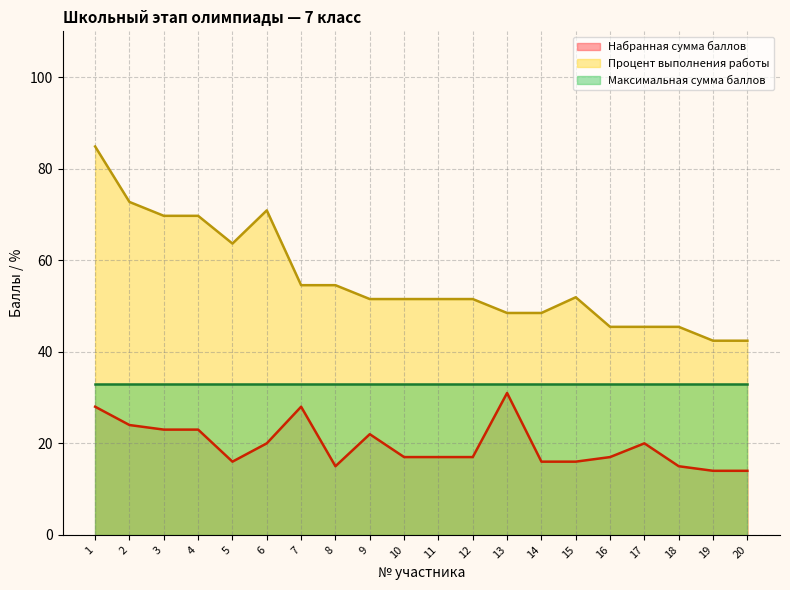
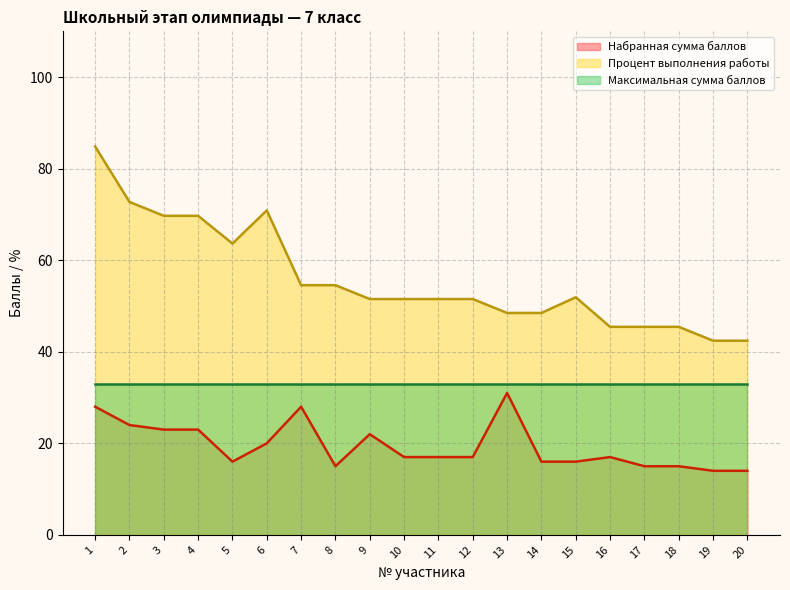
  {
    "Набранная сумма баллов": {
      "1": 28,
      "2": 24,
      "3": 23,
      "4": 23,
      "5": 16,
      "6": 20,
      "7": 28,
      "8": 15,
      "9": 22,
      "10": 17,
      "11": 17,
      "12": 17,
      "13": 31,
      "14": 16,
      "15": 16,
      "16": 17,
-     "17": 20,
+     "17": 15,
      "18": 15,
      "19": 14,
      "20": 14
    },
    "Процент выполнения работы": {
      "1": 85,
      "2": 73,
      "3": 70,
      "4": 70,
      "5": 64,
      "6": 71,
      "7": 55,
      "8": 55,
      "9": 52,
      "10": 52,
      "11": 52,
      "12": 52,
      "13": 48,
      "14": 48,
      "15": 52,
      "16": 45,
      "17": 45,
      "18": 45,
      "19": 42,
      "20": 42
    },
    "Максимальная сумма баллов": {
      "1": 33,
      "2": 33,
      "3": 33,
      "4": 33,
      "5": 33,
      "6": 33,
      "7": 33,
      "8": 33,
      "9": 33,
      "10": 33,
      "11": 33,
      "12": 33,
      "13": 33,
      "14": 33,
      "15": 33,
      "16": 33,
      "17": 33,
      "18": 33,
      "19": 33,
      "20": 33
    }
  }
